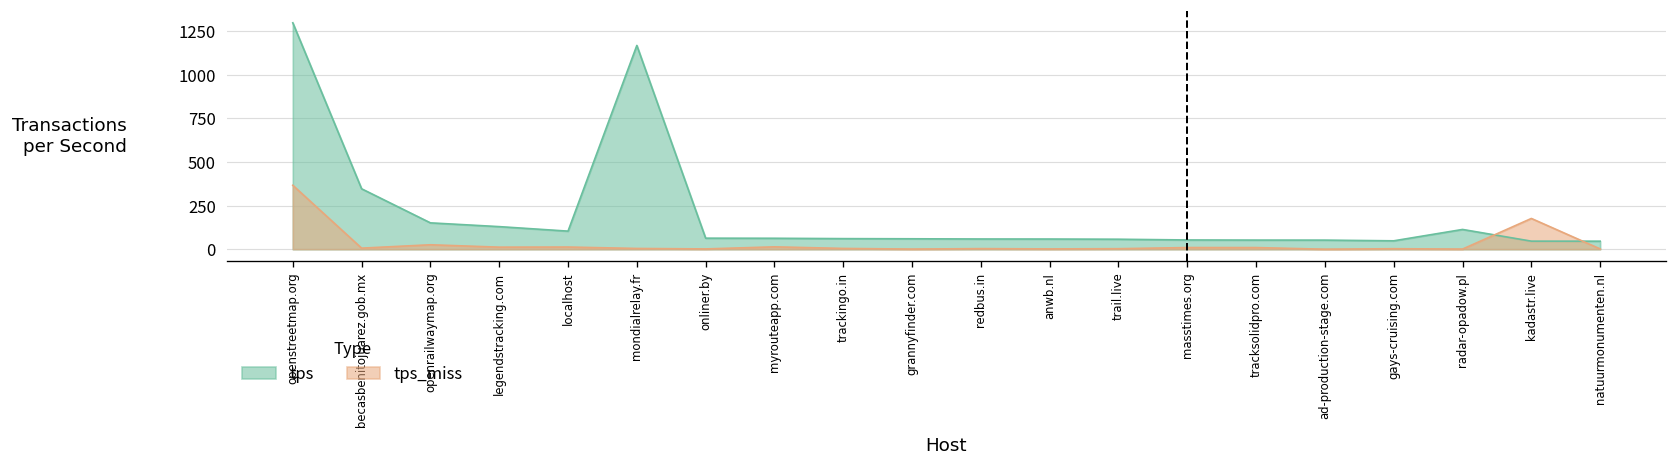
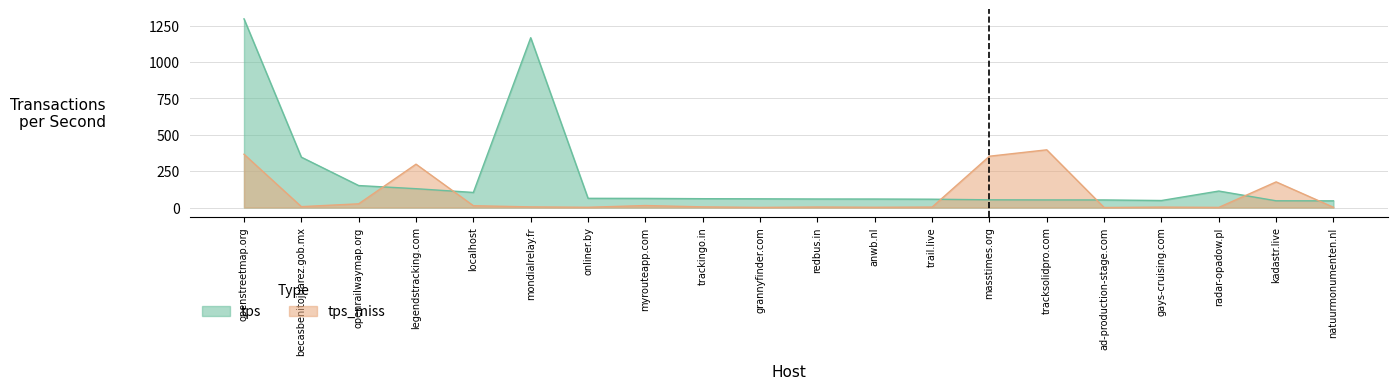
  {
    "tps": {
      "openstreetmap.org": 1300,
      "becasbenitojuarez.gob.mx": 350,
      "openrailwaymap.org": 150,
      "legendstracking.com": 130,
      "localhost": 100,
      "mondialrelay.fr": 1170,
      "onliner.by": 60,
      "myrouteapp.com": 60,
      "trackingo.in": 60,
      "grannyfinder.com": 60,
      "redbus.in": 60,
      "anwb.nl": 60,
      "trail.live": 60,
      "masstimes.org": 50,
      "tracksolidpro.com": 50,
      "ad-production-stage.com": 50,
      "gays-cruising.com": 50,
      "radar-opadow.pl": 110,
      "kadastr.live": 50,
      "natuurmonumenten.nl": 50
    },
    "tps_miss": {
      "openstreetmap.org": 370,
      "becasbenitojuarez.gob.mx": 10,
      "openrailwaymap.org": 30,
-     "legendstracking.com": 10,
+     "legendstracking.com": 300,
      "localhost": 10,
      "mondialrelay.fr": 0,
      "onliner.by": 0,
      "myrouteapp.com": 10,
      "trackingo.in": 0,
      "grannyfinder.com": 0,
      "redbus.in": 0,
      "anwb.nl": 0,
      "trail.live": 0,
-     "masstimes.org": 10,
-     "tracksolidpro.com": 10,
+     "masstimes.org": 350,
+     "tracksolidpro.com": 400,
      "ad-production-stage.com": 0,
      "gays-cruising.com": 0,
      "radar-opadow.pl": 0,
      "kadastr.live": 180,
      "natuurmonumenten.nl": 0
    }
  }
